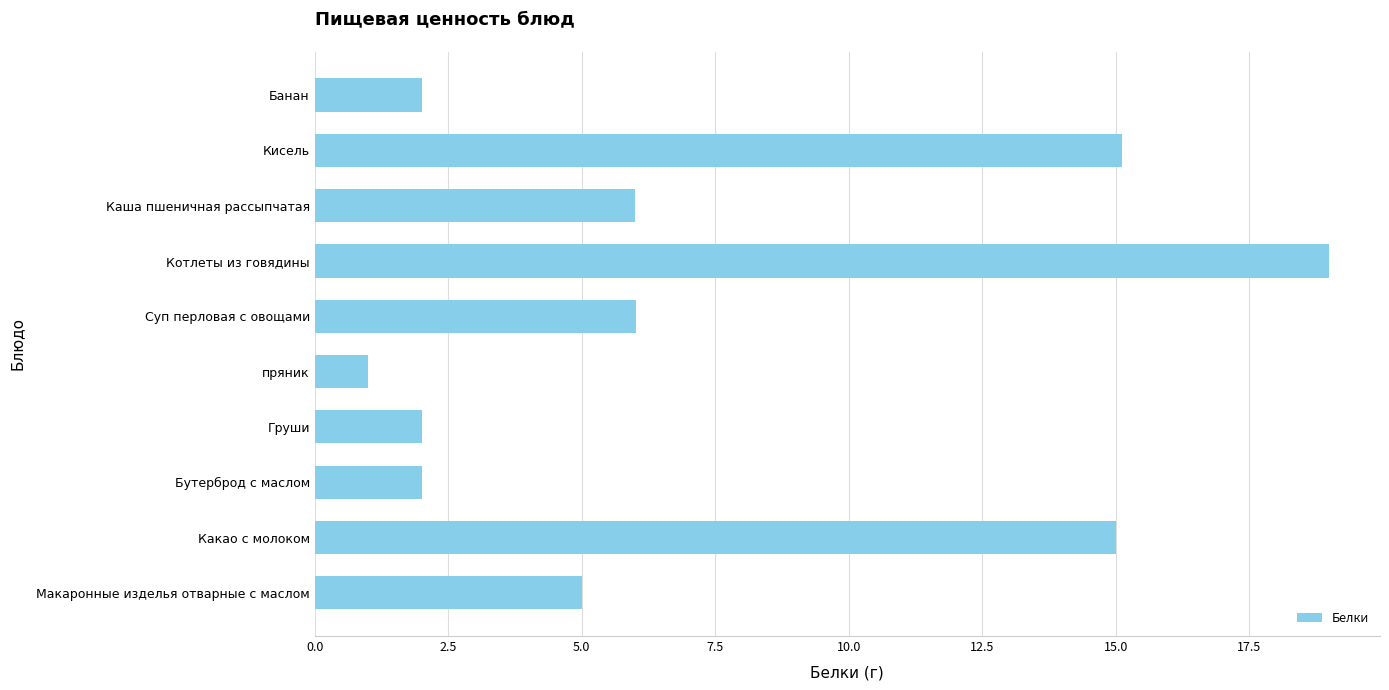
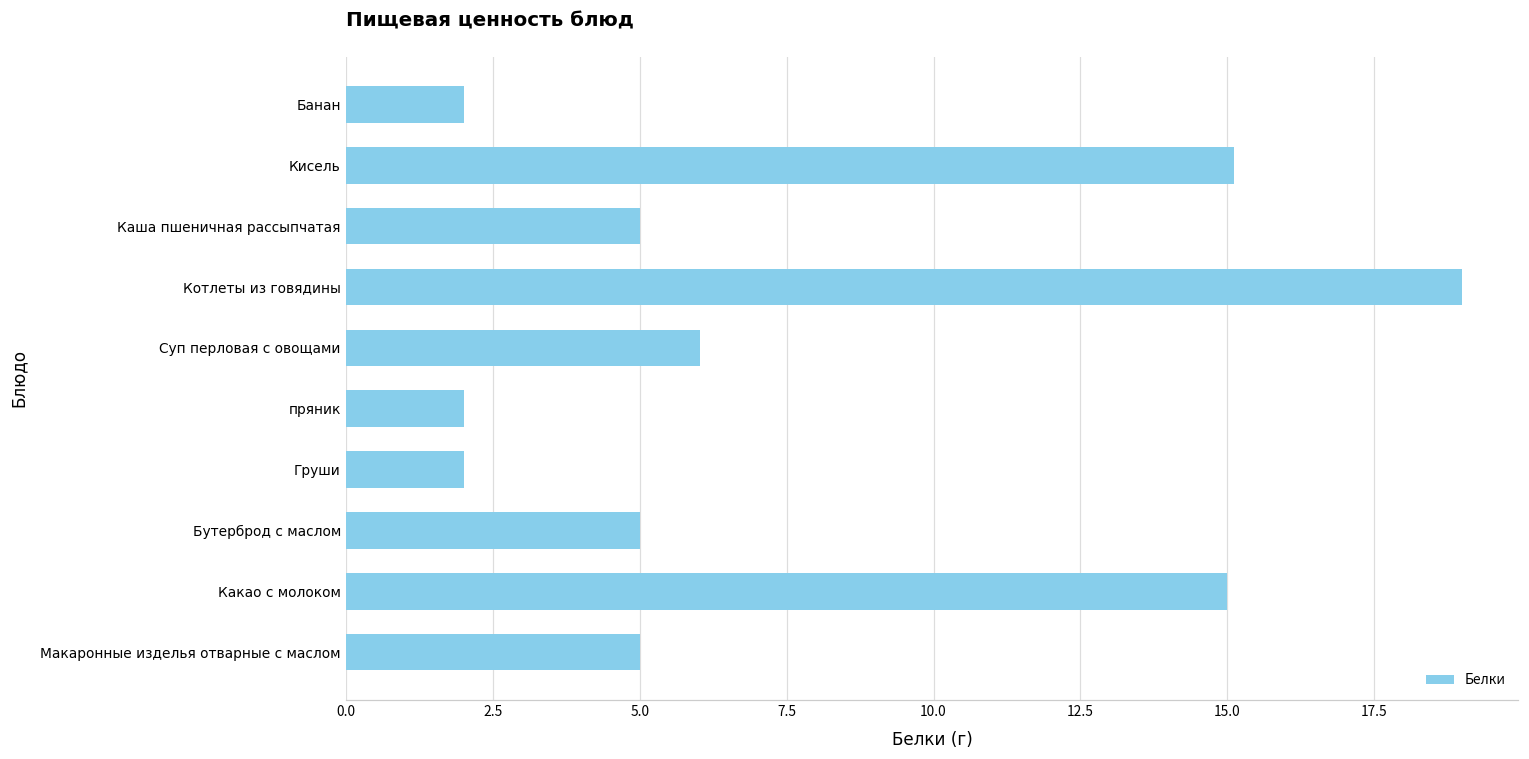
  {
    "Банан": 2,
    "Кисель": 15.1,
-   "Каша пшеничная рассыпчатая": 6,
+   "Каша пшеничная рассыпчатая": 5,
    "Котлеты из говядины": 19,
    "Суп перловая с овощами": 6,
-   "пряник": 1,
+   "пряник": 2,
    "Груши": 2,
-   "Бутерброд с маслом": 2,
+   "Бутерброд с маслом": 5,
    "Какао с молоком": 15,
    "Макаронные изделья отварные с маслом": 5
  }
